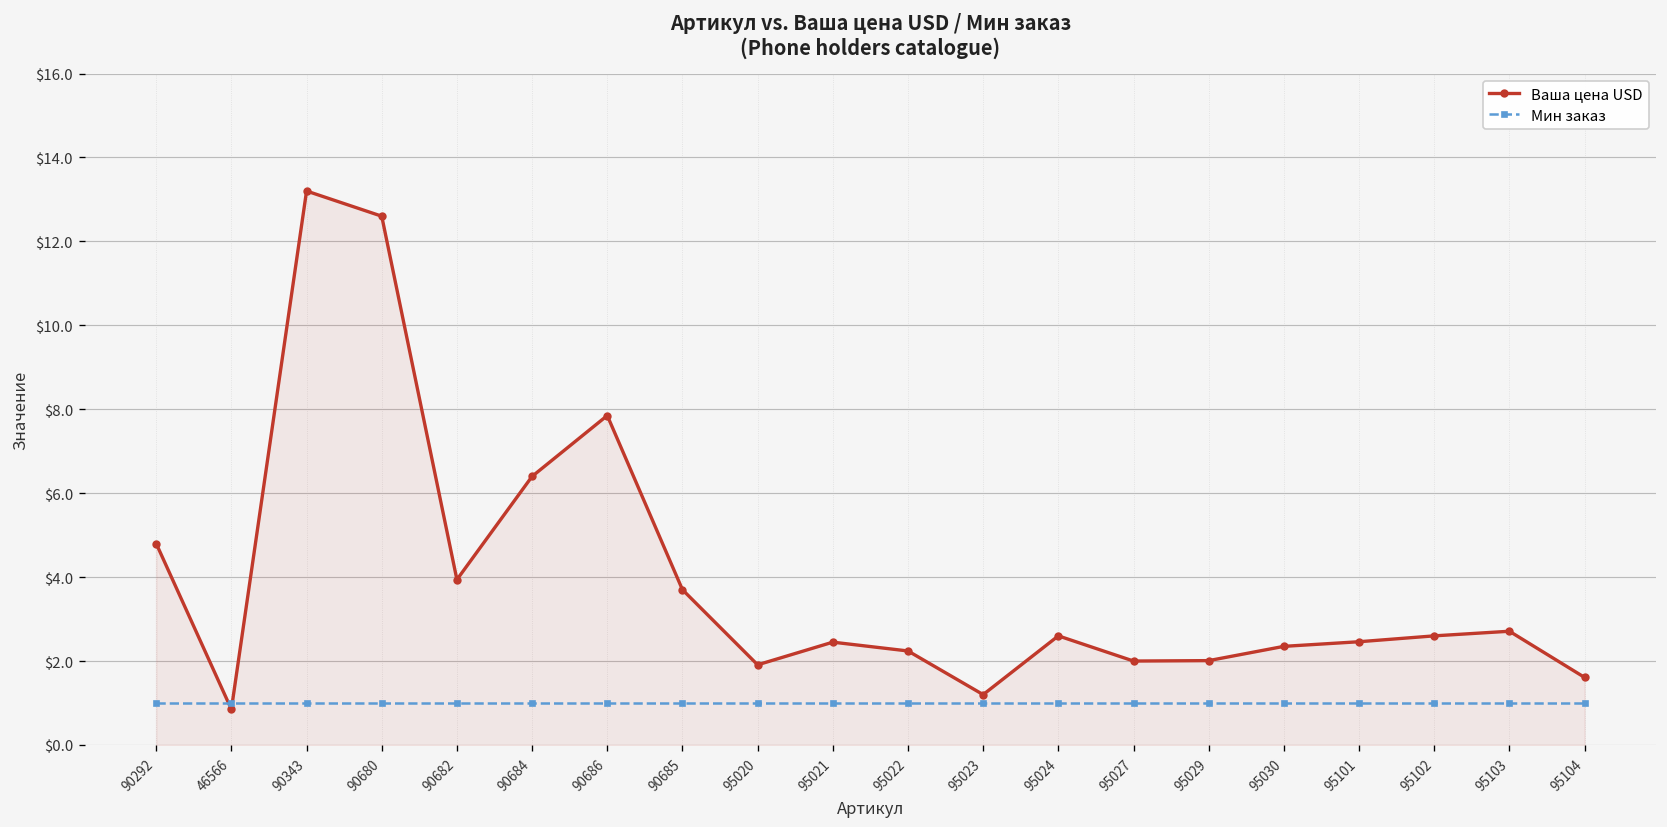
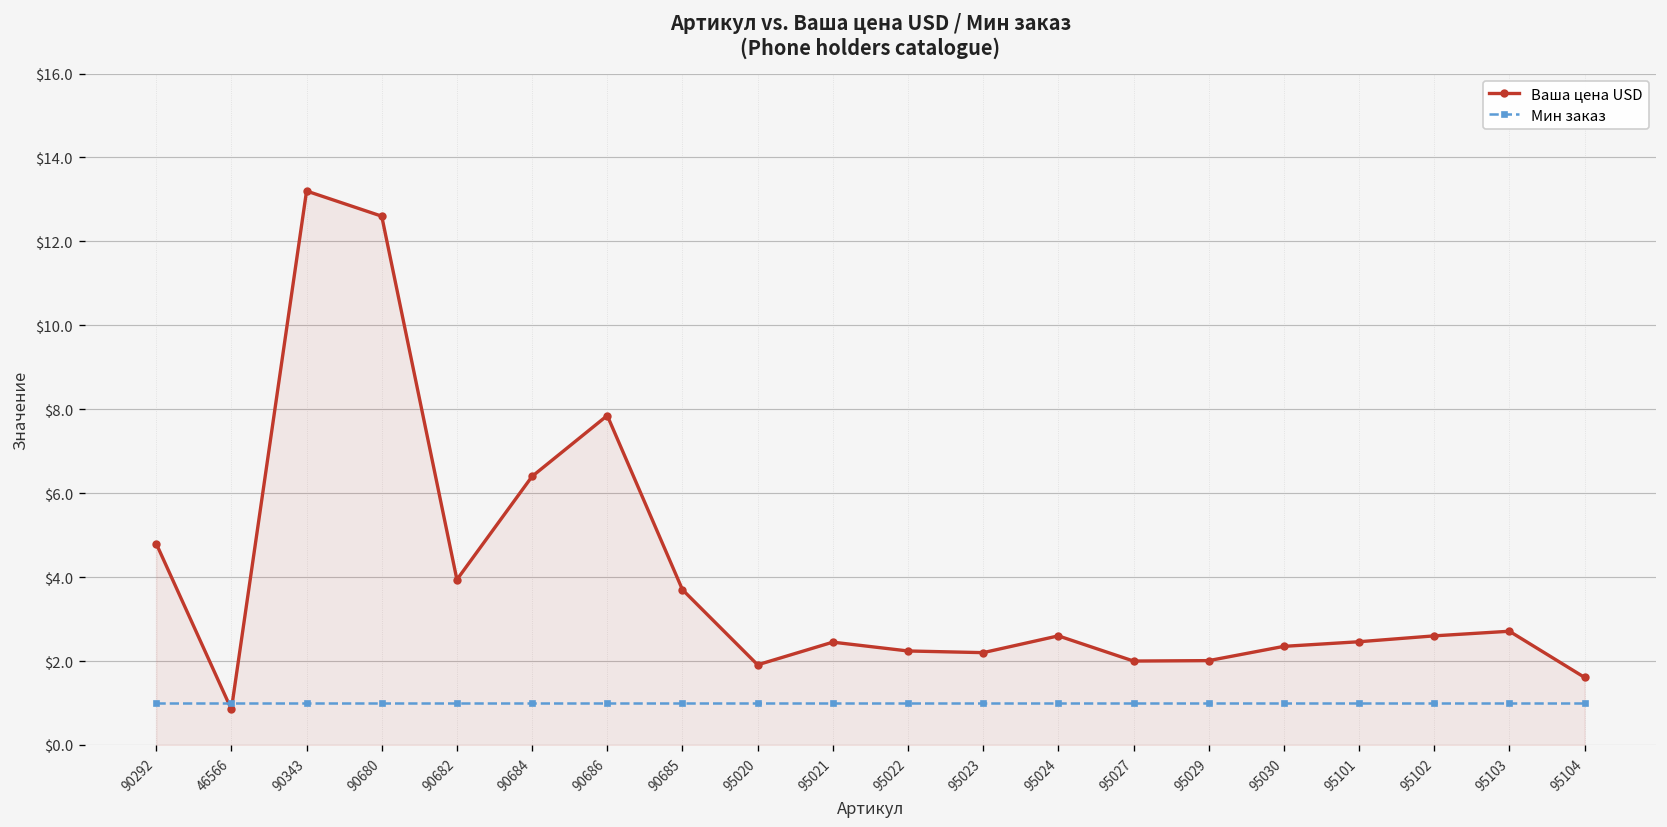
  {
    "Ваша цена USD": {
      "90292": "$4.8",
      "46566": "$0.9",
      "90343": "$13.2",
      "90680": "$12.6",
      "90682": "$3.9",
      "90684": "$6.4",
      "90686": "$7.9",
      "90685": "$3.7",
      "95020": "$1.9",
      "95021": "$2.5",
      "95022": "$2.2",
-     "95023": "$1.2",
+     "95023": "$2.2",
      "95024": "$2.6",
      "95027": "$2.0",
      "95029": "$2.0",
      "95030": "$2.4",
      "95101": "$2.5",
      "95102": "$2.6",
      "95103": "$2.7",
      "95104": "$1.6"
    },
    "Мин заказ": {
      "90292": "$1.0",
      "46566": "$1.0",
      "90343": "$1.0",
      "90680": "$1.0",
      "90682": "$1.0",
      "90684": "$1.0",
      "90686": "$1.0",
      "90685": "$1.0",
      "95020": "$1.0",
      "95021": "$1.0",
      "95022": "$1.0",
      "95023": "$1.0",
      "95024": "$1.0",
      "95027": "$1.0",
      "95029": "$1.0",
      "95030": "$1.0",
      "95101": "$1.0",
      "95102": "$1.0",
      "95103": "$1.0",
      "95104": "$1.0"
    }
  }
